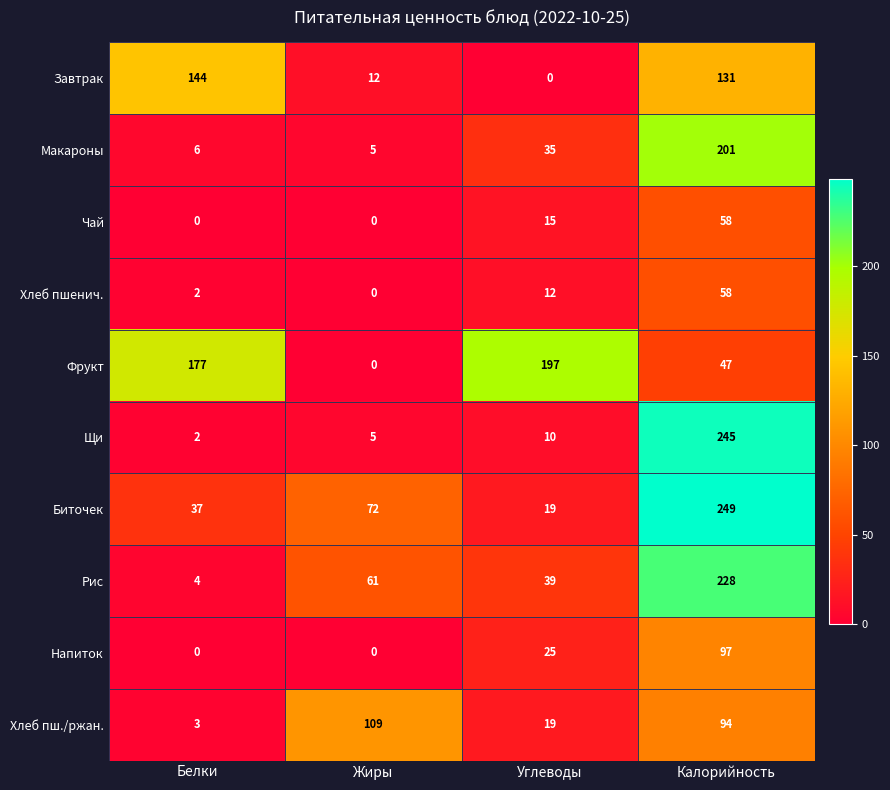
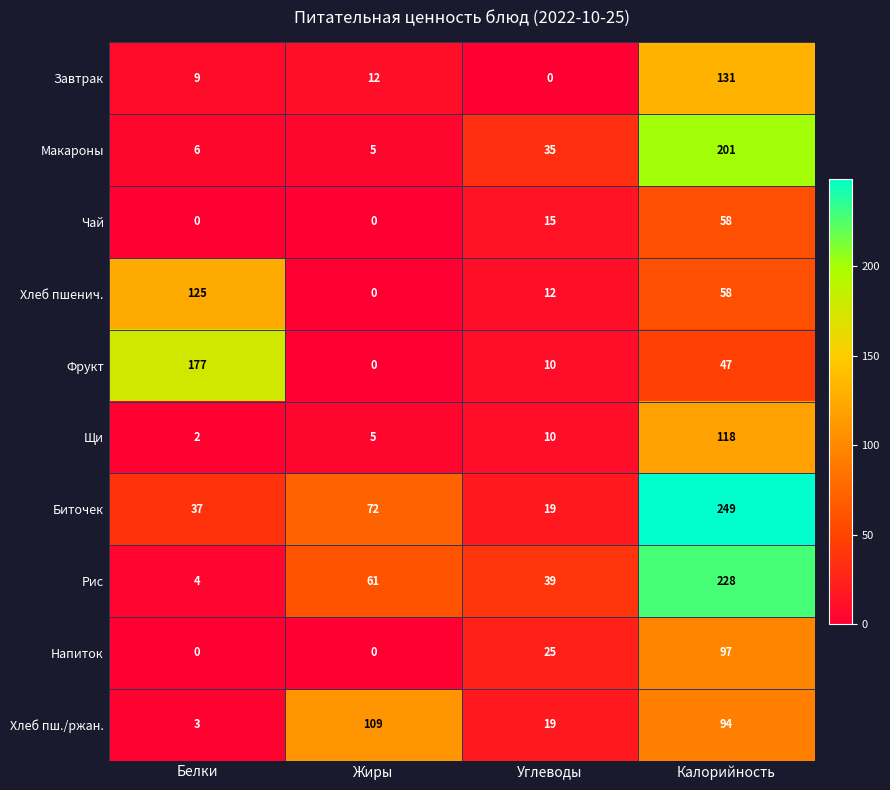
  {
    "Завтрак": {
-     "Белки": 144,
+     "Белки": 9,
      "Жиры": 12,
      "Углеводы": 0,
      "Калорийность": 131
    },
    "Макароны": {
      "Белки": 6,
      "Жиры": 5,
      "Углеводы": 35,
      "Калорийность": 201
    },
    "Чай": {
      "Белки": 0,
      "Жиры": 0,
      "Углеводы": 15,
      "Калорийность": 58
    },
    "Хлеб пшенич.": {
-     "Белки": 2,
+     "Белки": 125,
      "Жиры": 0,
      "Углеводы": 12,
      "Калорийность": 58
    },
    "Фрукт": {
      "Белки": 177,
      "Жиры": 0,
-     "Углеводы": 197,
+     "Углеводы": 10,
      "Калорийность": 47
    },
    "Щи": {
      "Белки": 2,
      "Жиры": 5,
      "Углеводы": 10,
-     "Калорийность": 245
+     "Калорийность": 118
    },
    "Биточек": {
      "Белки": 37,
      "Жиры": 72,
      "Углеводы": 19,
      "Калорийность": 249
    },
    "Рис": {
      "Белки": 4,
      "Жиры": 61,
      "Углеводы": 39,
      "Калорийность": 228
    },
    "Напиток": {
      "Белки": 0,
      "Жиры": 0,
      "Углеводы": 25,
      "Калорийность": 97
    },
    "Хлеб пш./ржан.": {
      "Белки": 3,
      "Жиры": 109,
      "Углеводы": 19,
      "Калорийность": 94
    }
  }
